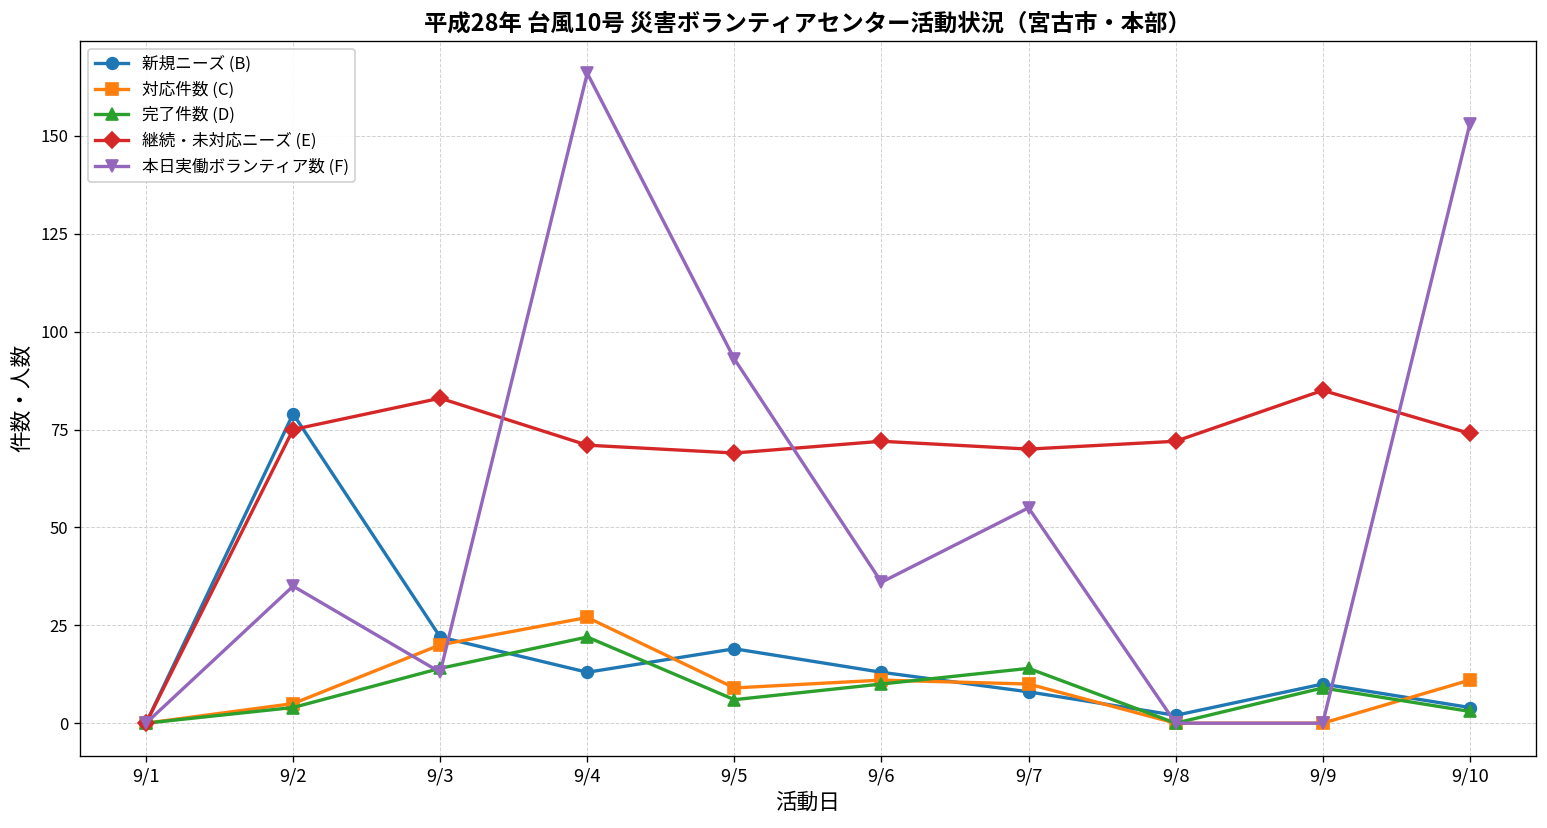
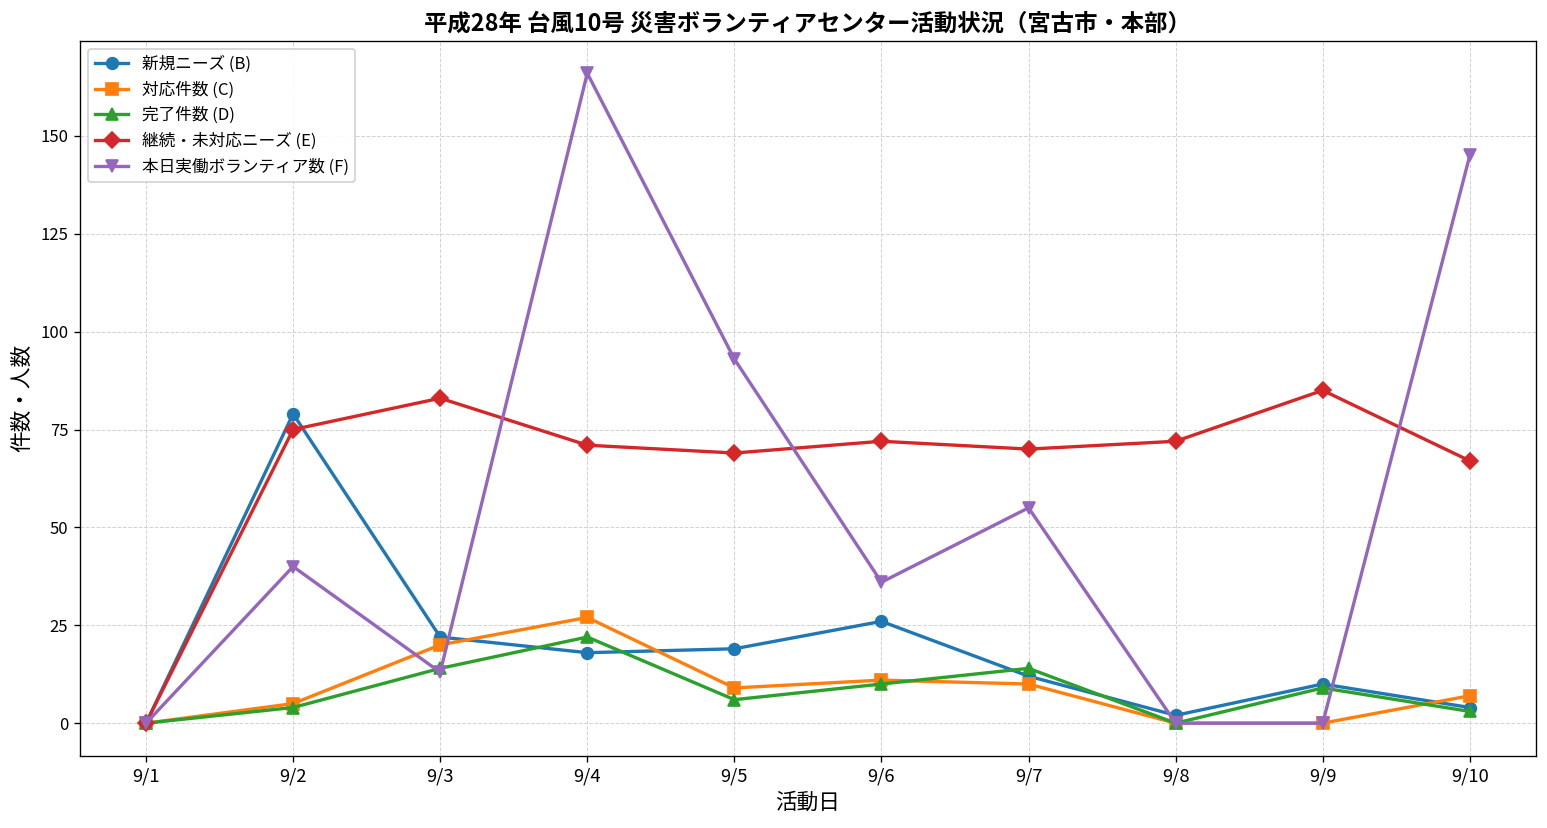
  {
    "新規ニーズ (B)": {
      "9/2": 79,
      "9/3": 22,
-     "9/4": 13,
+     "9/4": 18,
      "9/5": 19,
-     "9/6": 13,
-     "9/7": 8,
+     "9/6": 26,
+     "9/7": 12,
      "9/8": 2,
      "9/9": 10,
      "9/10": 4
    },
    "対応件数 (C)": {
      "9/2": 5,
      "9/3": 20,
      "9/4": 27,
      "9/5": 9,
      "9/6": 11,
      "9/7": 10,
-     "9/10": 11
+     "9/10": 7
    },
    "完了件数 (D)": {
      "9/2": 4,
      "9/3": 14,
      "9/4": 22,
      "9/5": 6,
      "9/6": 10,
      "9/7": 14,
      "9/9": 9,
      "9/10": 3
    },
    "継続・未対応ニーズ (E)": {
      "9/2": 75,
      "9/3": 83,
      "9/4": 71,
      "9/5": 69,
      "9/6": 72,
      "9/7": 70,
      "9/8": 72,
      "9/9": 85,
-     "9/10": 74
+     "9/10": 67
    },
    "本日実働ボランティア数 (F)": {
-     "9/2": 35,
+     "9/2": 40,
      "9/3": 13,
      "9/4": 166,
      "9/5": 93,
      "9/6": 36,
      "9/7": 55,
-     "9/10": 153
+     "9/10": 145
    }
  }
